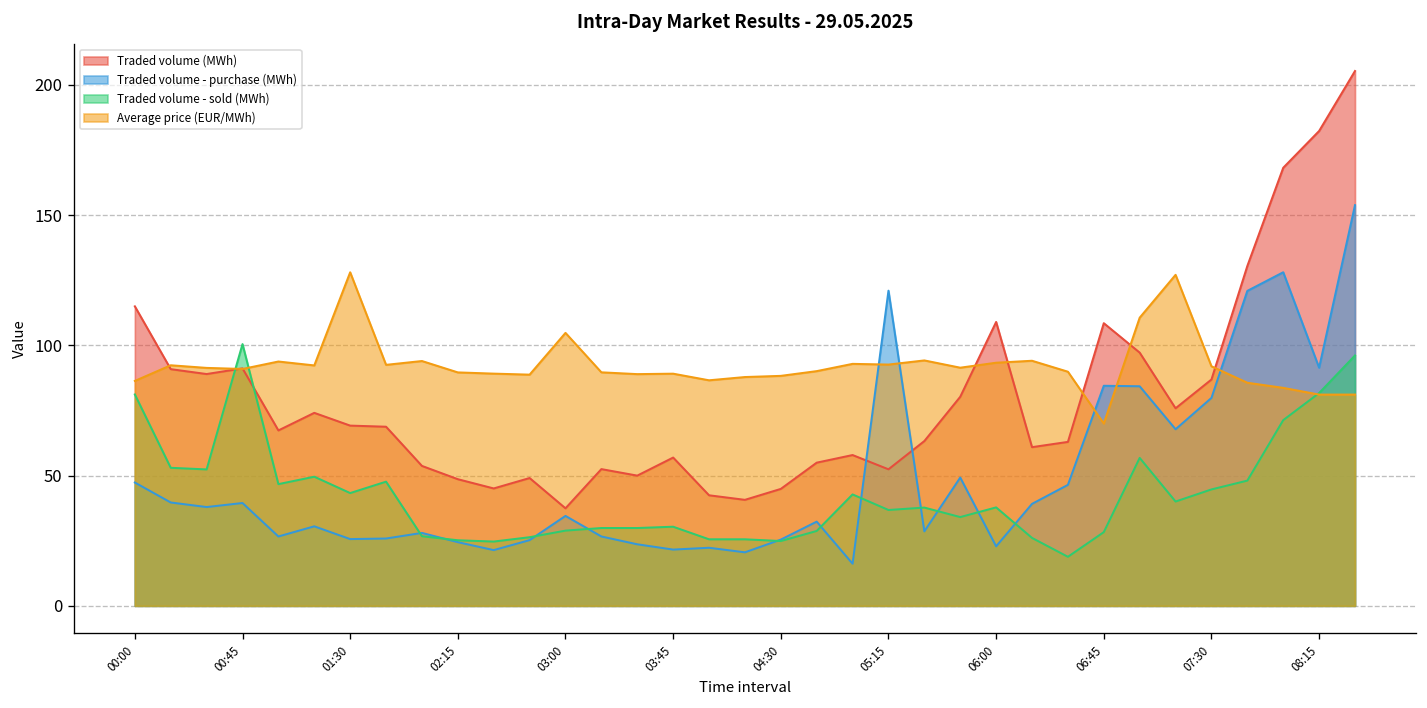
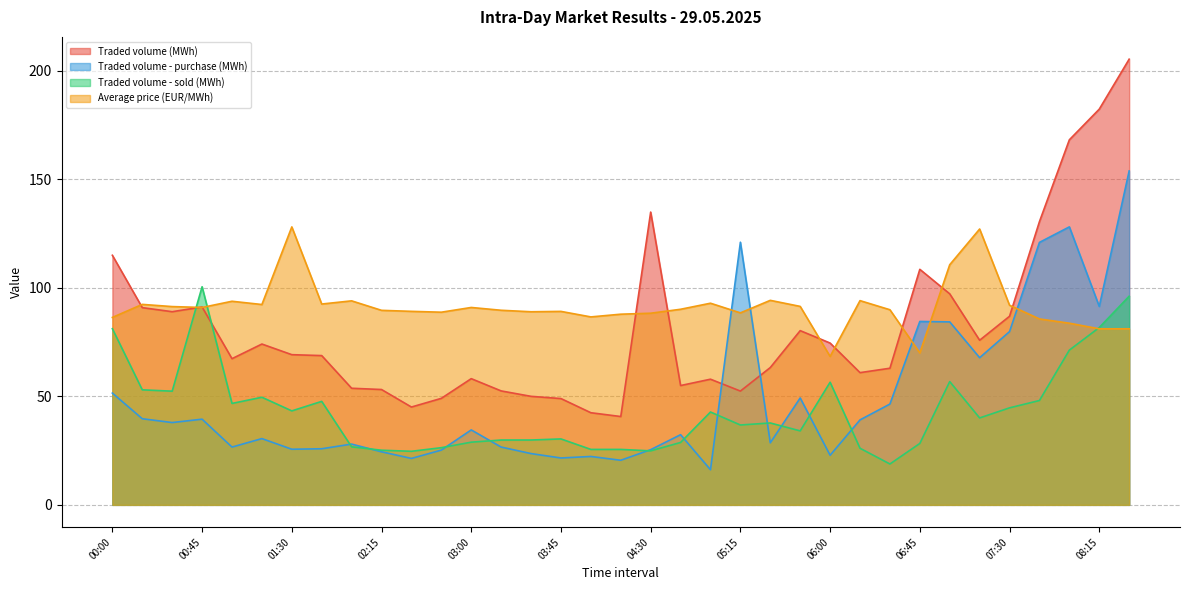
  {
    "Traded volume (MWh)": {
      "00:00": 115,
      "01:30": 69,
-     "02:15": 49,
-     "03:00": 37,
-     "03:45": 57,
-     "04:30": 45,
+     "02:15": 53,
+     "03:00": 58,
+     "03:45": 49,
+     "04:30": 135,
      "05:15": 52,
-     "06:00": 109,
+     "06:00": 75,
      "06:45": 109,
      "07:30": 87,
      "08:15": 182
    },
    "Traded volume - purchase (MWh)": {
-     "00:00": 47,
+     "00:00": 52,
      "00:45": 39,
      "01:30": 26,
      "03:00": 35,
      "03:45": 22,
      "05:15": 121,
      "06:00": 23,
      "06:45": 85,
      "07:30": 80,
      "08:15": 91
    },
    "Traded volume - sold (MWh)": {
      "00:00": 81,
      "00:45": 101,
      "01:30": 43,
      "03:00": 29,
      "03:45": 30,
      "05:15": 37,
-     "06:00": 38,
+     "06:00": 57,
      "06:45": 28,
      "07:30": 45
    },
    "Average price (EUR/MWh)": {
      "00:00": 86,
      "01:30": 128,
      "02:15": 90,
-     "03:00": 105,
+     "03:00": 91,
      "03:45": 89,
      "04:30": 88,
-     "05:15": 93,
-     "06:00": 93,
+     "05:15": 88,
+     "06:00": 68,
      "06:45": 70,
      "07:30": 92
    }
  }
